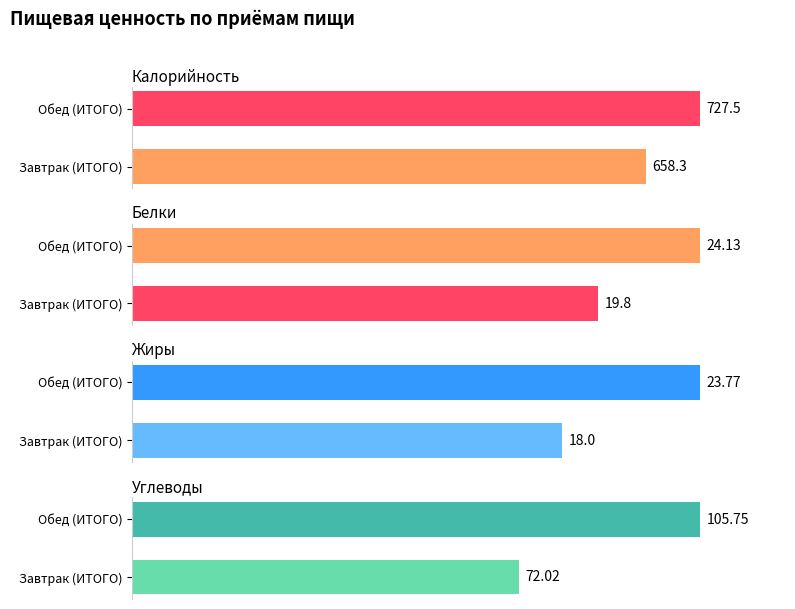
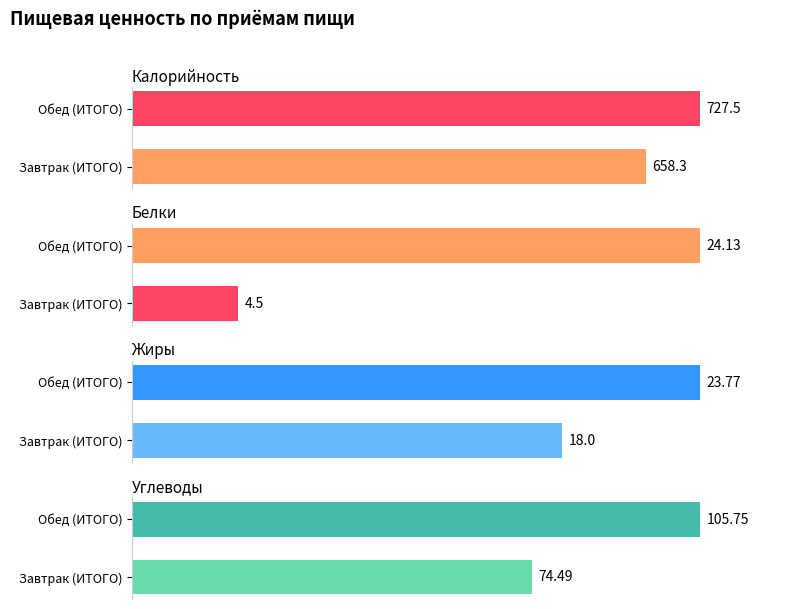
  {
    "Калорийность": {
      "Обед (ИТОГО)": 727.5,
      "Завтрак (ИТОГО)": 658.3
    },
    "Белки": {
      "Обед (ИТОГО)": 24.13,
-     "Завтрак (ИТОГО)": 19.8
+     "Завтрак (ИТОГО)": 4.5
    },
    "Жиры": {
      "Обед (ИТОГО)": 23.77,
      "Завтрак (ИТОГО)": 18.0
    },
    "Углеводы": {
      "Обед (ИТОГО)": 105.75,
-     "Завтрак (ИТОГО)": 72.02
+     "Завтрак (ИТОГО)": 74.49
    }
  }
